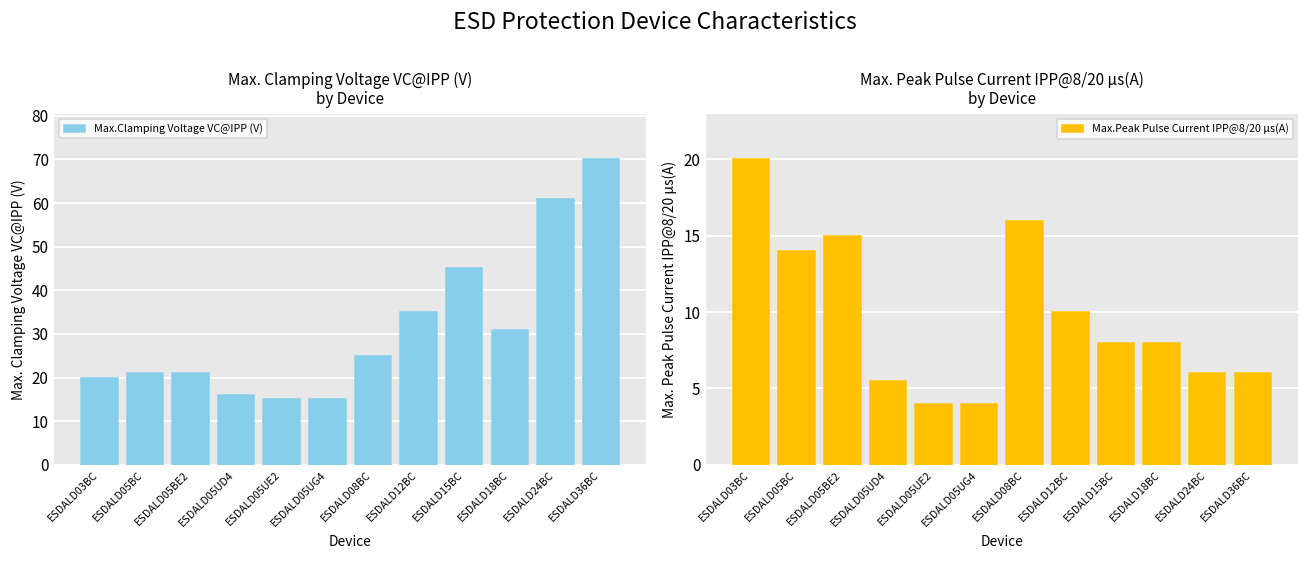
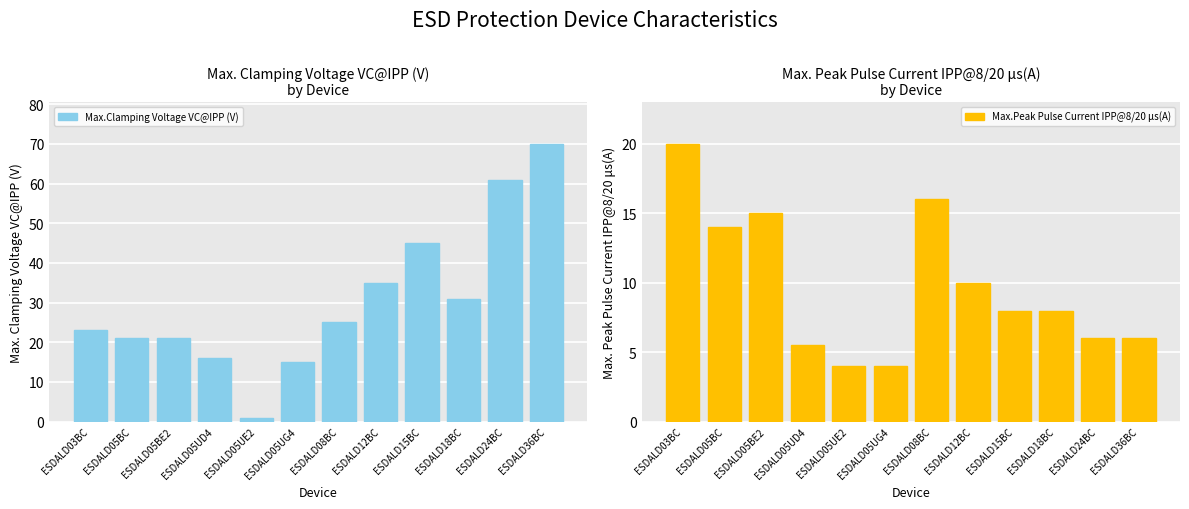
  {
    "Max. Clamping Voltage VC@IPP (V) by Device": {
-     "ESDALD03BC": 20,
+     "ESDALD03BC": 23,
      "ESDALD05BC": 21,
      "ESDALD05BE2": 21,
      "ESDALD05UD4": 16,
-     "ESDALD05UE2": 15,
+     "ESDALD05UE2": 1,
      "ESDALD05UG4": 15,
      "ESDALD08BC": 25,
      "ESDALD12BC": 35,
      "ESDALD15BC": 45,
      "ESDALD18BC": 31,
      "ESDALD24BC": 61,
      "ESDALD36BC": 70
    },
    "Max. Peak Pulse Current IPP@8/20 μs(A) by Device": {
      "ESDALD03BC": 20.0,
      "ESDALD05BC": 14.0,
      "ESDALD05BE2": 15.0,
      "ESDALD05UD4": 5.5,
      "ESDALD05UE2": 4.0,
      "ESDALD05UG4": 4.0,
      "ESDALD08BC": 16.0,
      "ESDALD12BC": 10.0,
      "ESDALD15BC": 8.0,
      "ESDALD18BC": 8.0,
      "ESDALD24BC": 6.0,
      "ESDALD36BC": 6.0
    }
  }
